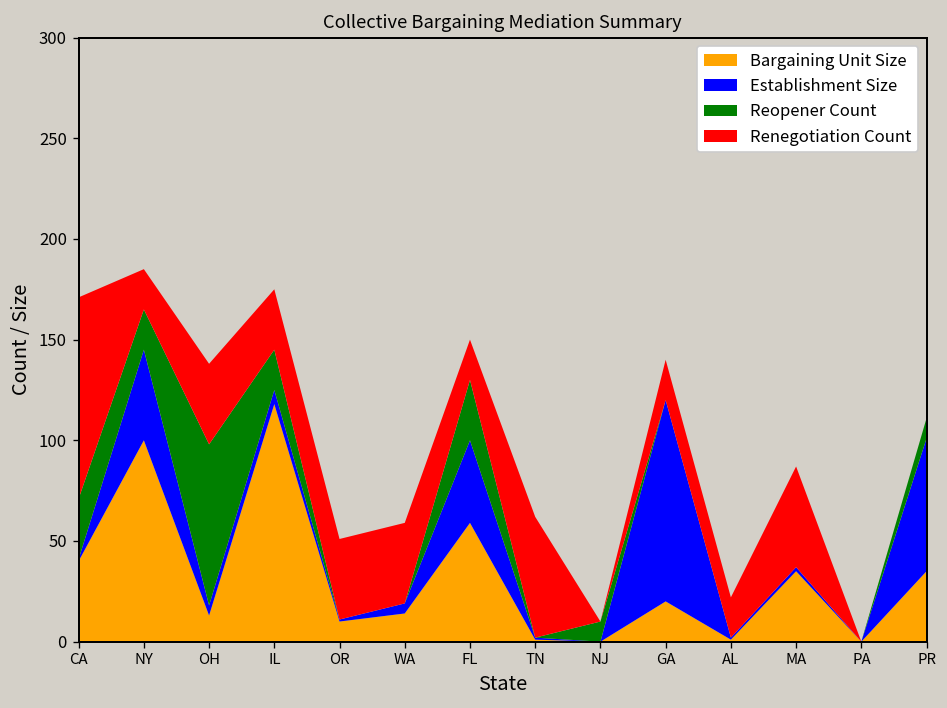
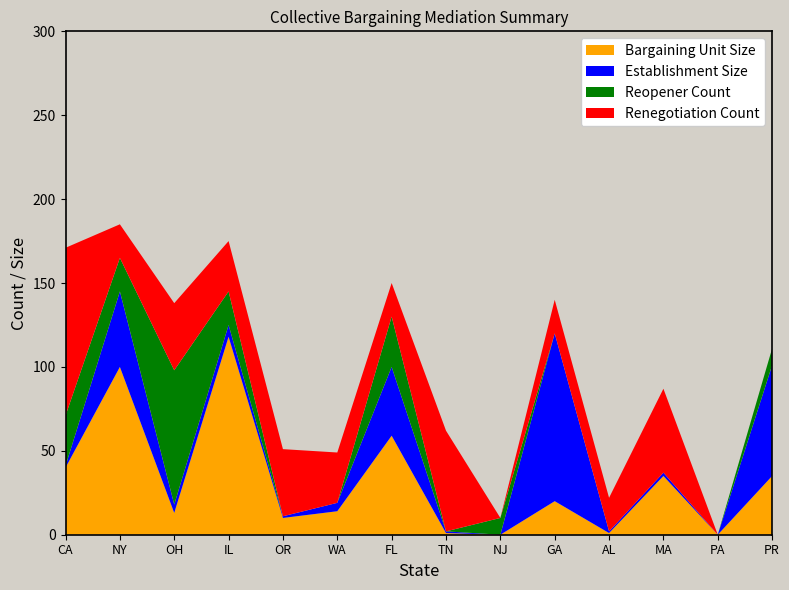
  {
    "Renegotiation Count": {
      "CA": 100,
      "NY": 20,
      "OH": 40,
      "IL": 30,
      "OR": 40,
-     "WA": 40,
+     "WA": 30,
      "FL": 20,
      "TN": 60,
      "GA": 20,
      "AL": 20,
      "MA": 50
    }
  }
